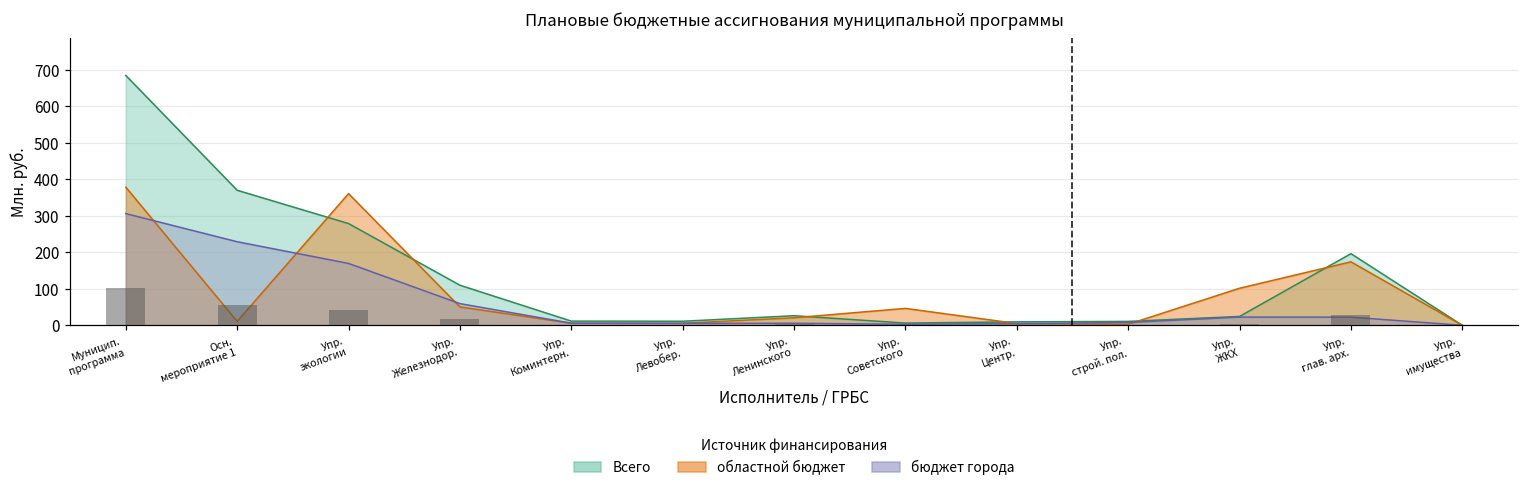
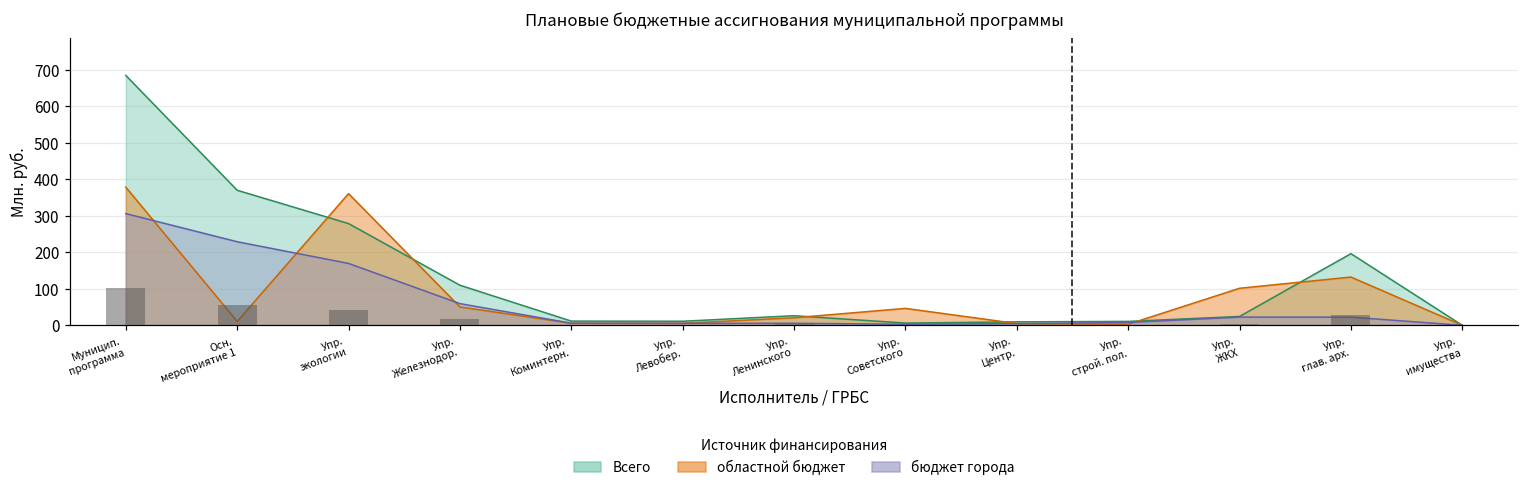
  {
    "областной бюджет": {
      "Муницип. программа": 380,
      "Осн. мероприятие 1": 10,
      "Упр. экологии": 360,
      "Упр. Железнодор.": 50,
      "Упр. Советского": 50,
      "Упр. ЖКХ": 100,
-     "Упр. глав. арх.": 170
+     "Упр. глав. арх.": 130
    }
  }
